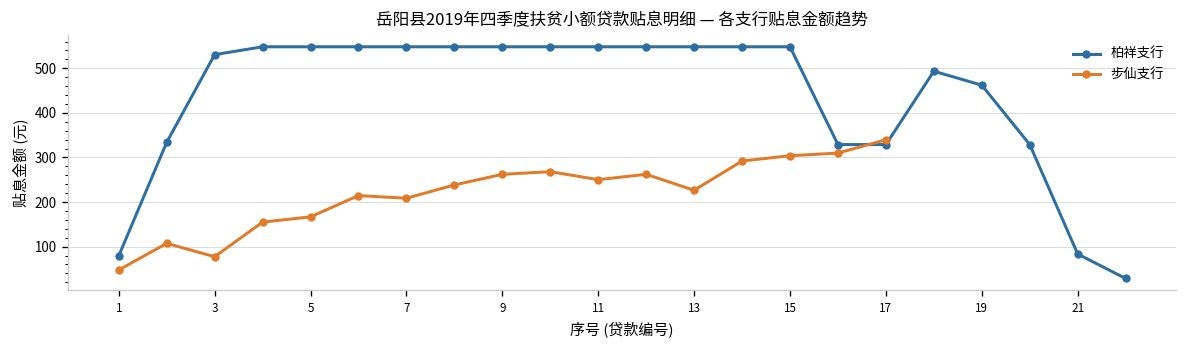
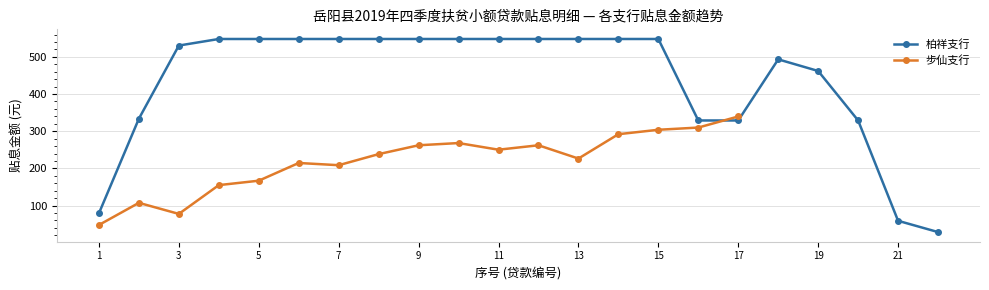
  {
    "柏祥支行": {
      "1": 80,
      "3": 530,
      "5": 550,
      "7": 550,
      "9": 550,
      "11": 550,
      "13": 550,
      "15": 550,
      "17": 330,
      "19": 460,
-     "21": 80
+     "21": 60
    },
    "步仙支行": {
      "17": 340
    }
  }
